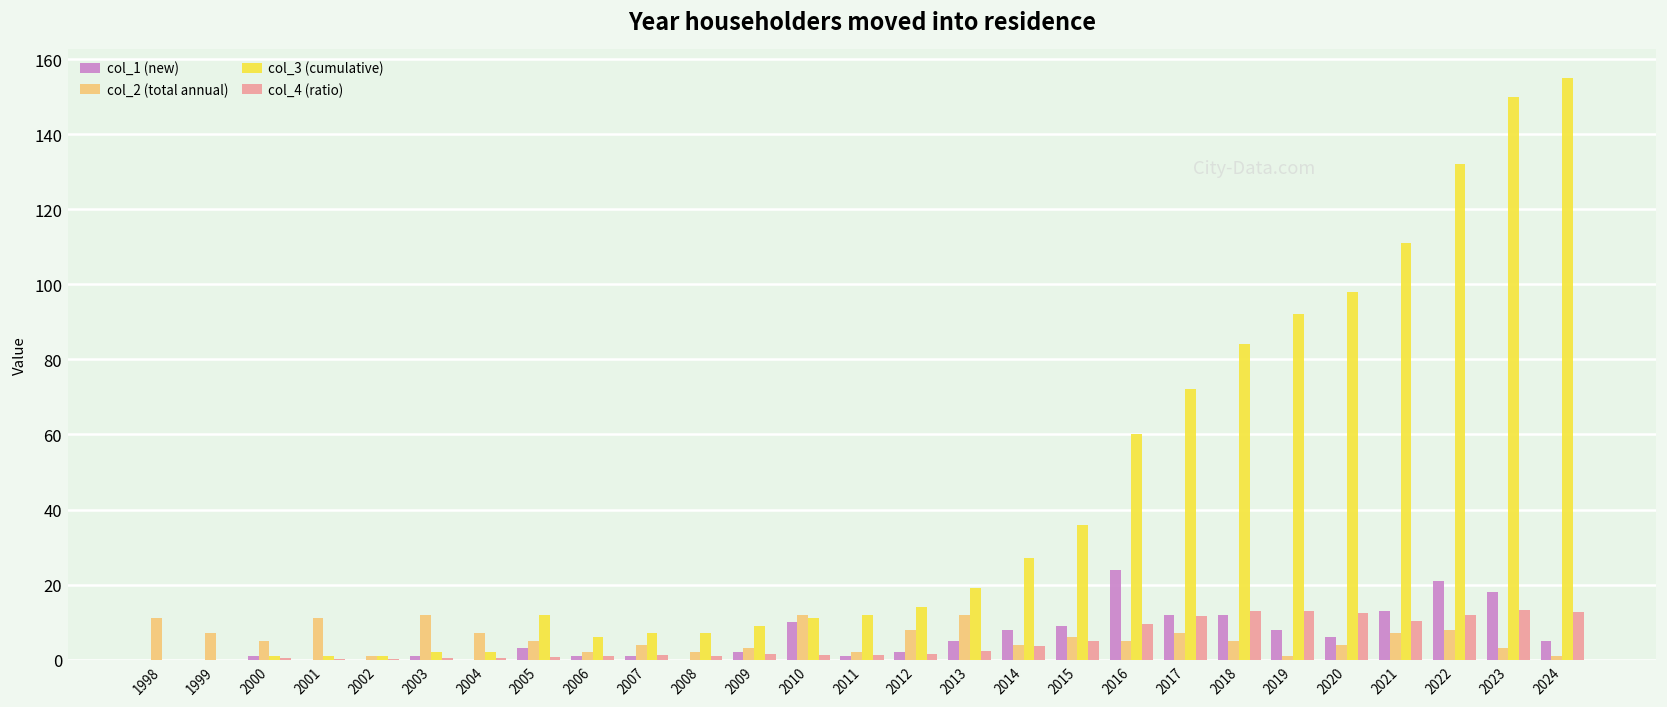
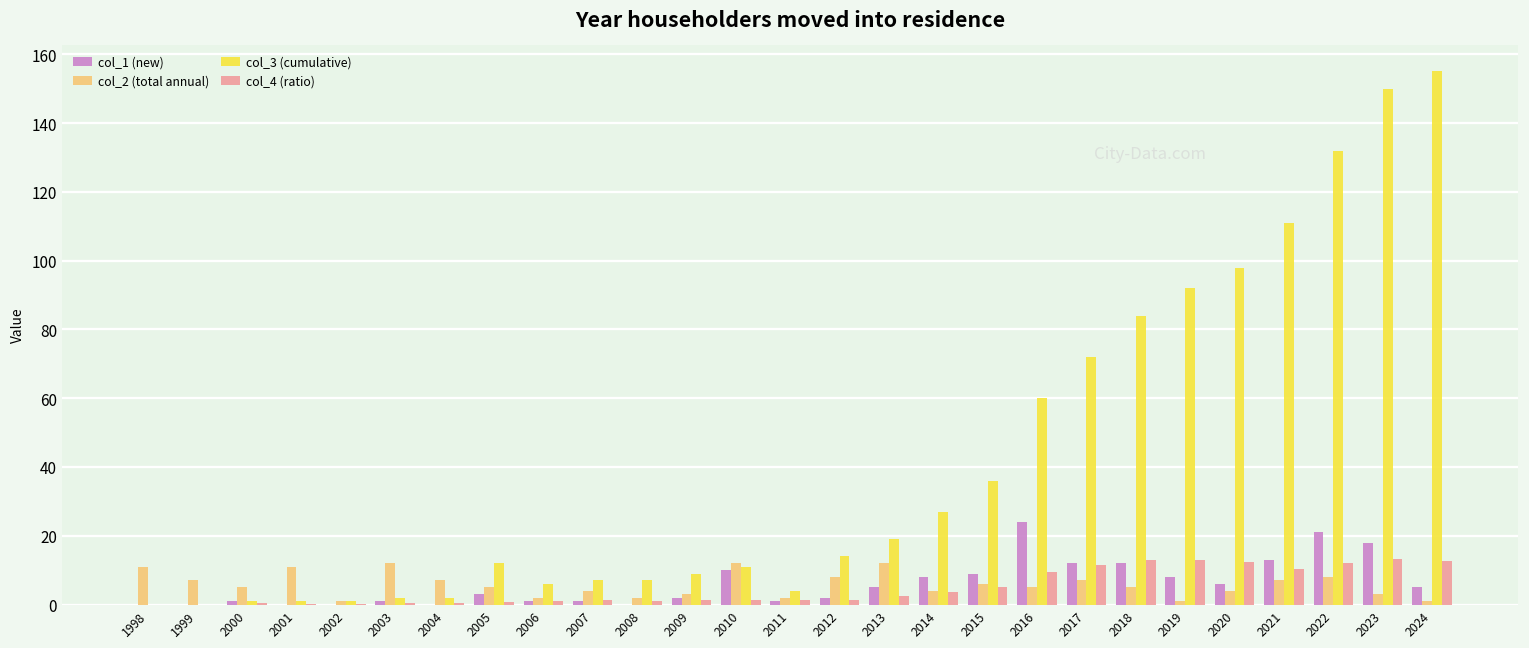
  {
    "col_1 (new)": {
      "1998": 0,
      "1999": 0,
      "2000": 1,
      "2001": 0,
      "2002": 0,
      "2003": 1,
      "2004": 0,
      "2005": 3,
      "2006": 1,
      "2007": 1,
      "2008": 0,
      "2009": 2,
      "2010": 10,
      "2011": 1,
      "2012": 2,
      "2013": 5,
      "2014": 8,
      "2015": 9,
      "2016": 24,
      "2017": 12,
      "2018": 12,
      "2019": 8,
      "2020": 6,
      "2021": 13,
      "2022": 21,
      "2023": 18,
      "2024": 5
    },
    "col_3 (cumulative)": {
      "1998": 0,
      "1999": 0,
      "2000": 1,
      "2001": 1,
      "2002": 1,
      "2003": 2,
      "2004": 2,
      "2005": 12,
      "2006": 6,
      "2007": 7,
      "2008": 7,
      "2009": 9,
      "2010": 11,
-     "2011": 12,
+     "2011": 4,
      "2012": 14,
      "2013": 19,
      "2014": 27,
      "2015": 36,
      "2016": 60,
      "2017": 72,
      "2018": 84,
      "2019": 92,
      "2020": 98,
      "2021": 111,
      "2022": 132,
      "2023": 150,
      "2024": 155
    }
  }
